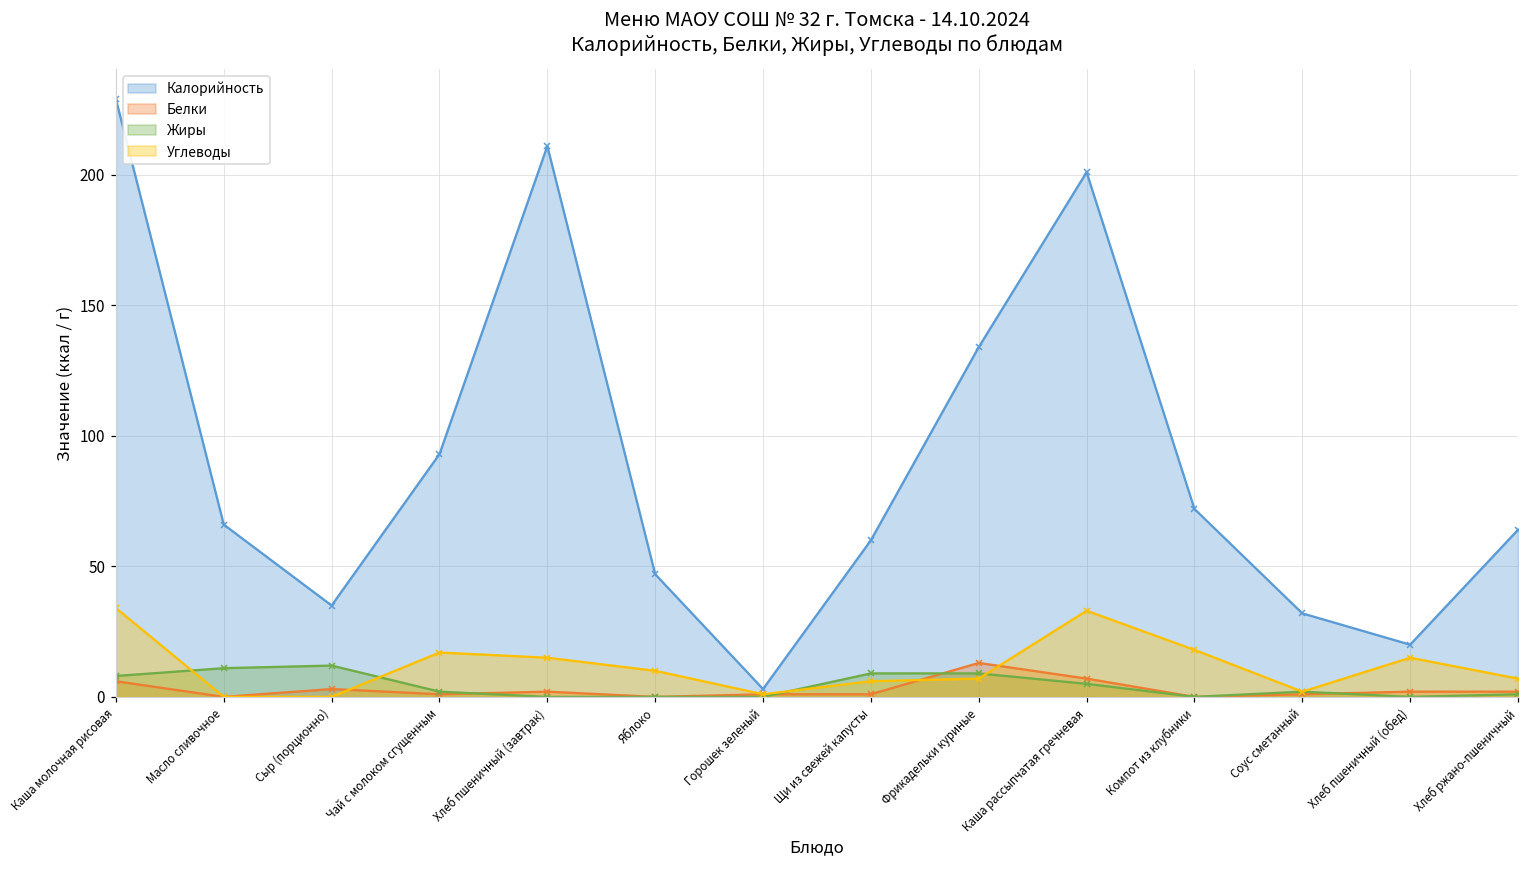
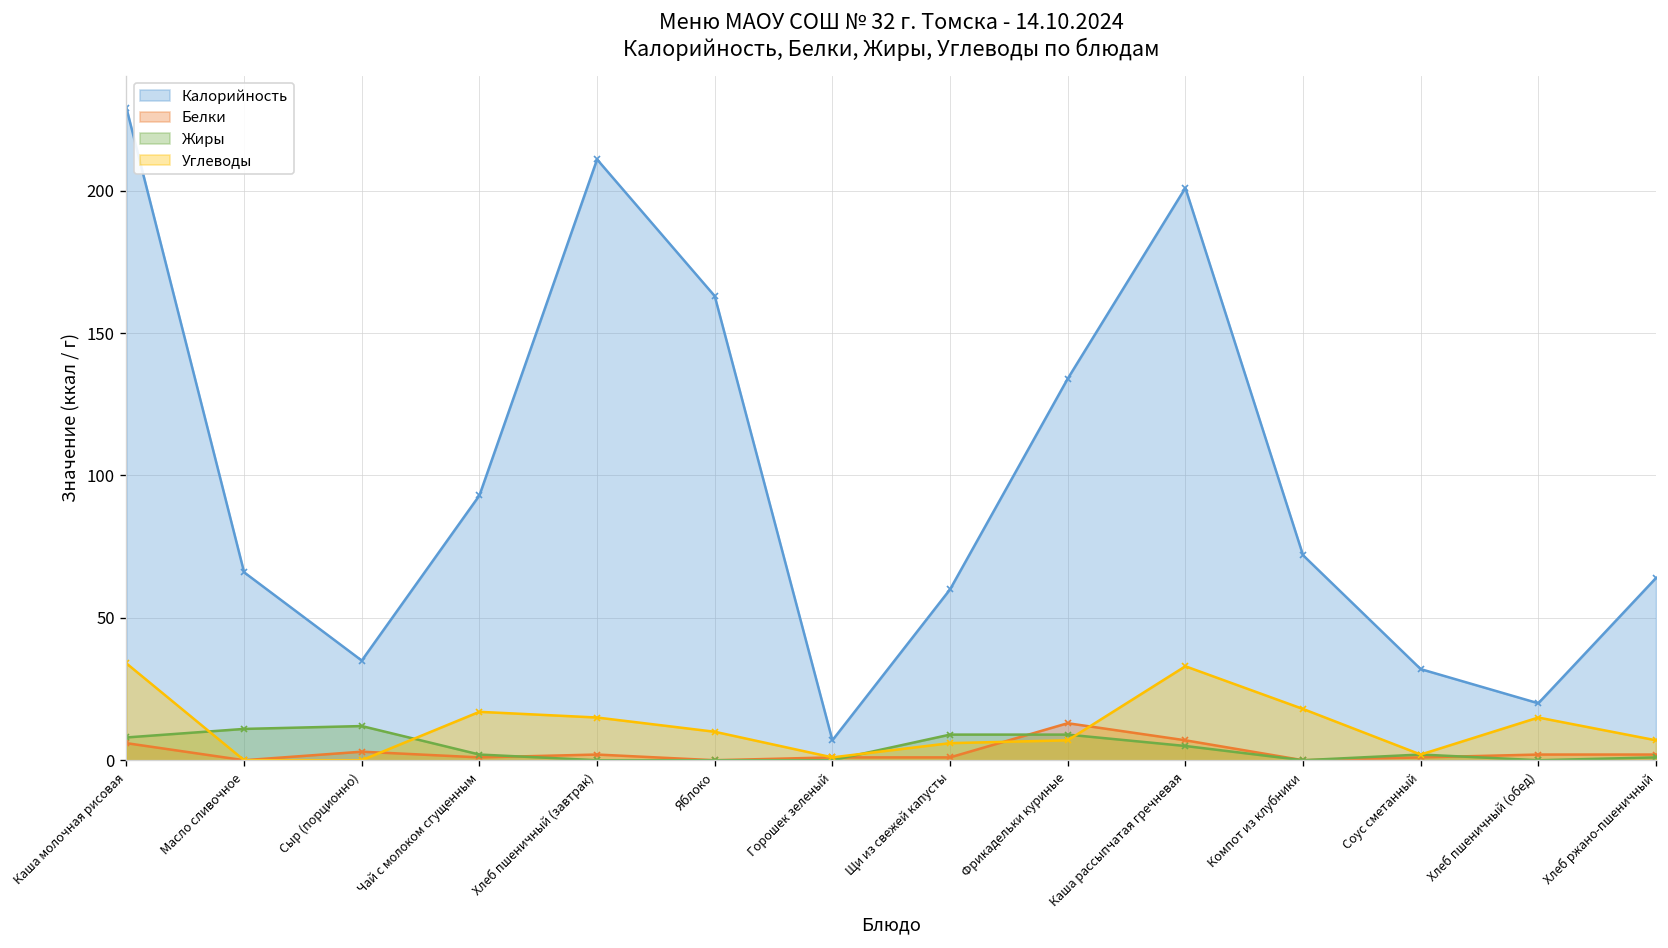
  {
    "Калорийность": {
      "Каша молочная рисовая": 229,
      "Масло сливочное": 66,
      "Сыр (порционно)": 35,
      "Чай с молоком сгущенным": 93,
      "Хлеб пшеничный (завтрак)": 211,
-     "Яблоко": 47,
-     "Горошек зеленый": 3,
+     "Яблоко": 163,
+     "Горошек зеленый": 7,
      "Щи из свежей капусты": 60,
      "Фрикадельки куриные": 134,
      "Каша рассыпчатая гречневая": 201,
      "Компот из клубники": 72,
      "Соус сметанный": 32,
      "Хлеб пшеничный (обед)": 20,
      "Хлеб ржано-пшеничный": 64
    },
    "Жиры": {
      "Каша молочная рисовая": 8,
      "Масло сливочное": 11,
      "Сыр (порционно)": 12,
      "Хлеб пшеничный (завтрак)": 0,
      "Щи из свежей капусты": 9,
      "Фрикадельки куриные": 9,
      "Каша рассыпчатая гречневая": 5,
      "Хлеб пшеничный (обед)": 0
    }
  }
